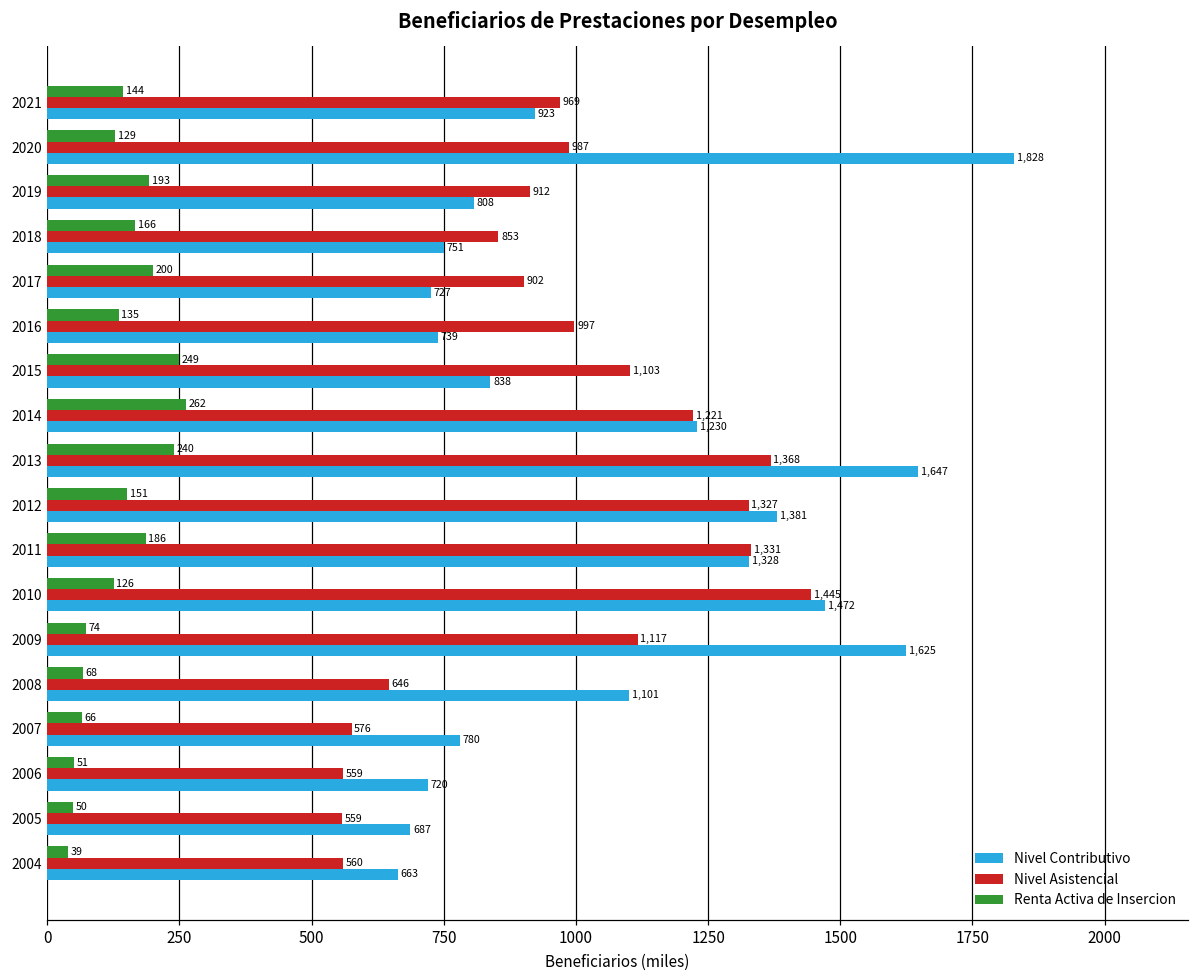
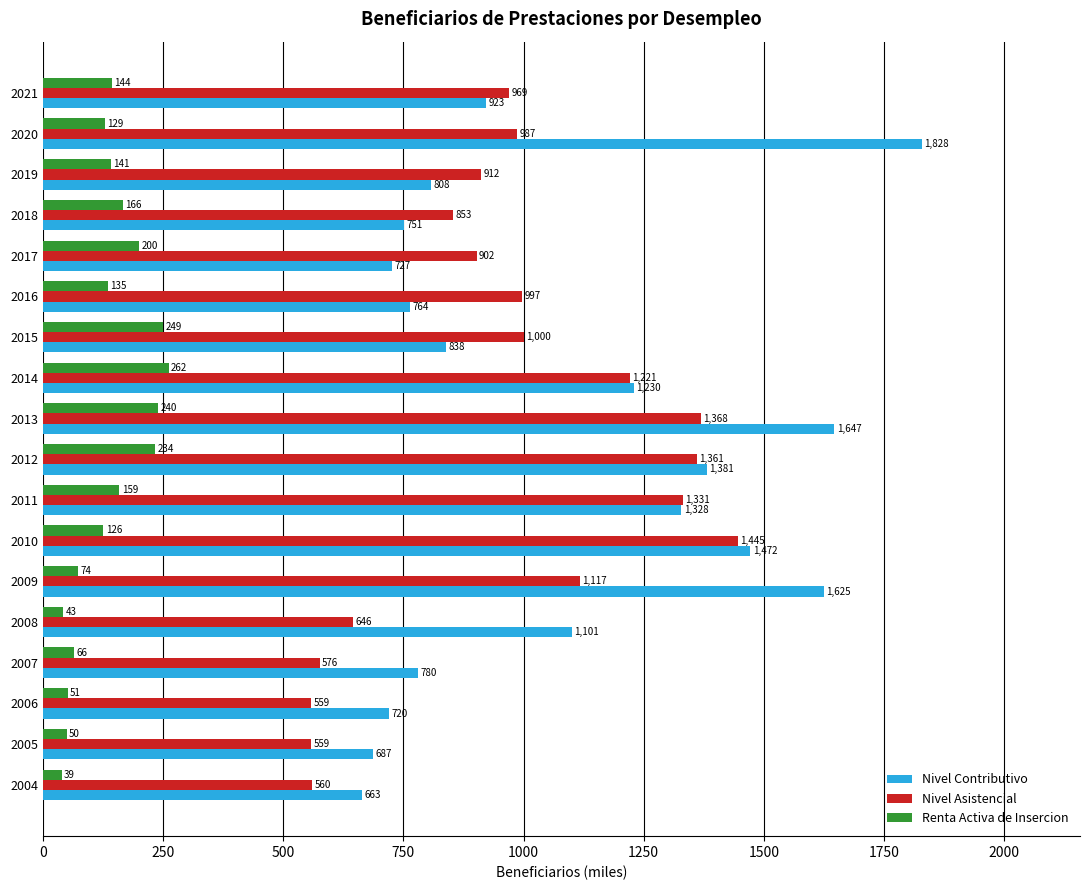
  {
    "Nivel Contributivo": {
      "2021": "923",
      "2020": "1,828",
      "2019": "808",
      "2018": "751",
      "2017": "727",
-     "2016": "739",
+     "2016": "764",
      "2015": "838",
      "2014": "1,230",
      "2013": "1,647",
      "2012": "1,381",
      "2011": "1,328",
      "2010": "1,472",
      "2009": "1,625",
      "2008": "1,101",
      "2007": "780",
      "2006": "720",
      "2005": "687",
      "2004": "663"
    },
    "Nivel Asistencial": {
      "2021": "969",
      "2020": "987",
      "2019": "912",
      "2018": "853",
      "2017": "902",
      "2016": "997",
-     "2015": "1,103",
+     "2015": "1,000",
      "2014": "1,221",
      "2013": "1,368",
-     "2012": "1,327",
+     "2012": "1,361",
      "2011": "1,331",
      "2010": "1,445",
      "2009": "1,117",
      "2008": "646",
      "2007": "576",
      "2006": "559",
      "2005": "559",
      "2004": "560"
    },
    "Renta Activa de Insercion": {
      "2021": "144",
      "2020": "129",
-     "2019": "193",
+     "2019": "141",
      "2018": "166",
      "2017": "200",
      "2016": "135",
      "2015": "249",
      "2014": "262",
      "2013": "240",
-     "2012": "151",
-     "2011": "186",
+     "2012": "234",
+     "2011": "159",
      "2010": "126",
      "2009": "74",
-     "2008": "68",
+     "2008": "43",
      "2007": "66",
      "2006": "51",
      "2005": "50",
      "2004": "39"
    }
  }
